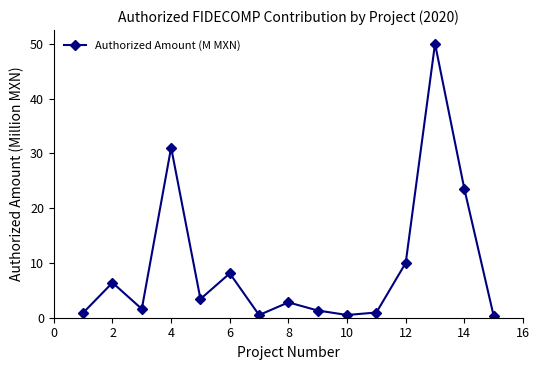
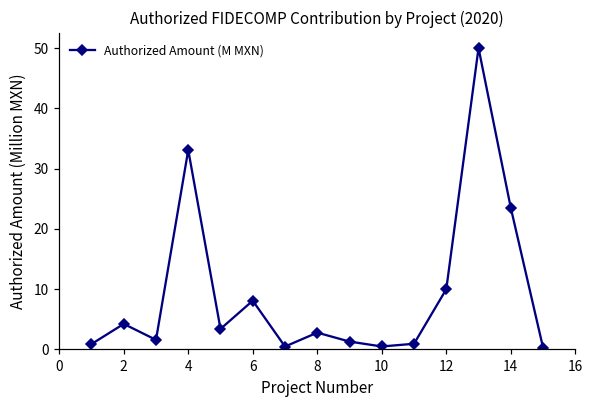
  {
-   "2": 6,
-   "4": 31,
+   "2": 4,
+   "4": 33,
    "6": 8,
    "8": 3,
    "10": 0,
    "12": 10,
    "14": 24
  }
